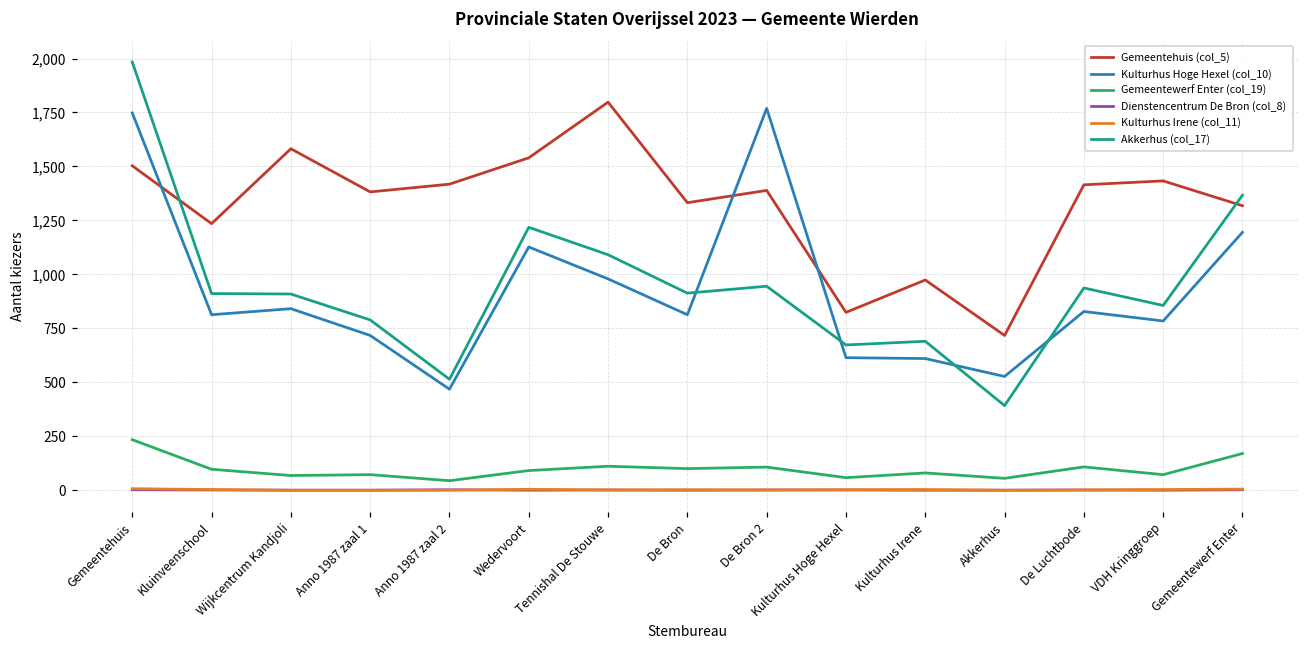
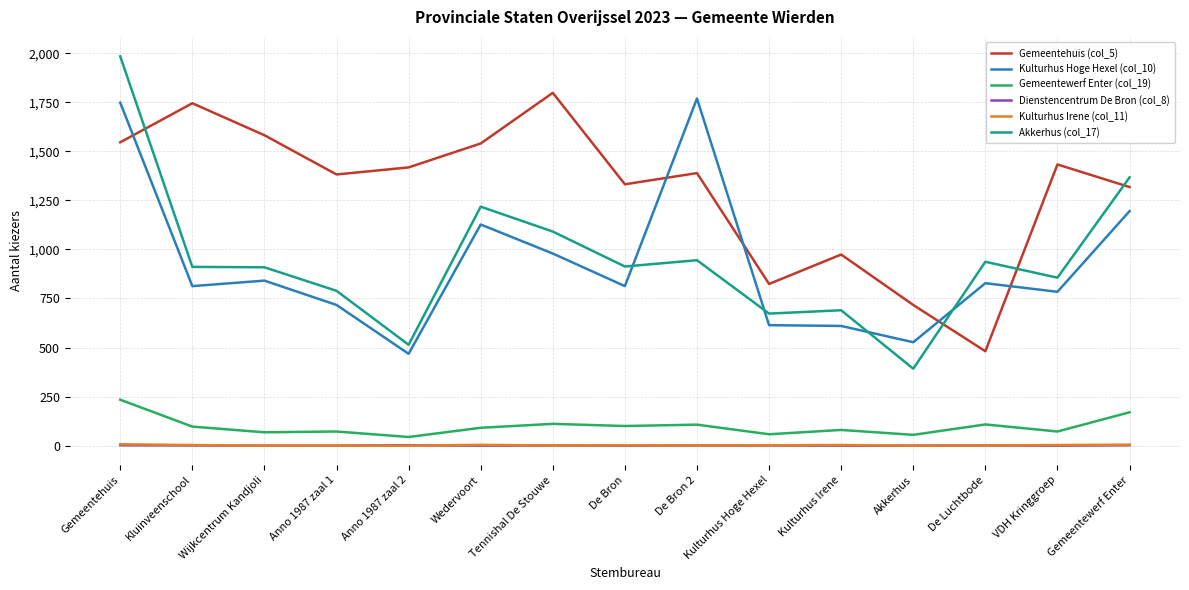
  {
    "Gemeentehuis (col_5)": {
-     "Gemeentehuis": "1,500",
-     "Kluinveenschool": "1,240",
+     "Gemeentehuis": "1,550",
+     "Kluinveenschool": "1,750",
      "Wijkcentrum Kandjoli": "1,580",
      "Anno 1987 zaal 1": "1,380",
      "Anno 1987 zaal 2": "1,420",
      "Wedervoort": "1,540",
      "Tennishal De Stouwe": "1,800",
      "De Bron": "1,330",
      "De Bron 2": "1,390",
      "Kulturhus Hoge Hexel": "820",
      "Kulturhus Irene": "970",
      "Akkerhus": "720",
-     "De Luchtbode": "1,420",
+     "De Luchtbode": "480",
      "VDH Kringgroep": "1,430",
      "Gemeentewerf Enter": "1,320"
    },
    "Kulturhus Hoge Hexel (col_10)": {
      "Gemeentehuis": "1,750",
      "Kluinveenschool": "810",
      "Wijkcentrum Kandjoli": "840",
      "Anno 1987 zaal 1": "720",
      "Anno 1987 zaal 2": "470",
      "Wedervoort": "1,130",
      "Tennishal De Stouwe": "980",
      "De Bron": "810",
      "De Bron 2": "1,770",
      "Kulturhus Hoge Hexel": "610",
      "Kulturhus Irene": "610",
      "Akkerhus": "530",
      "De Luchtbode": "830",
      "VDH Kringgroep": "780",
      "Gemeentewerf Enter": "1,200"
    }
  }
